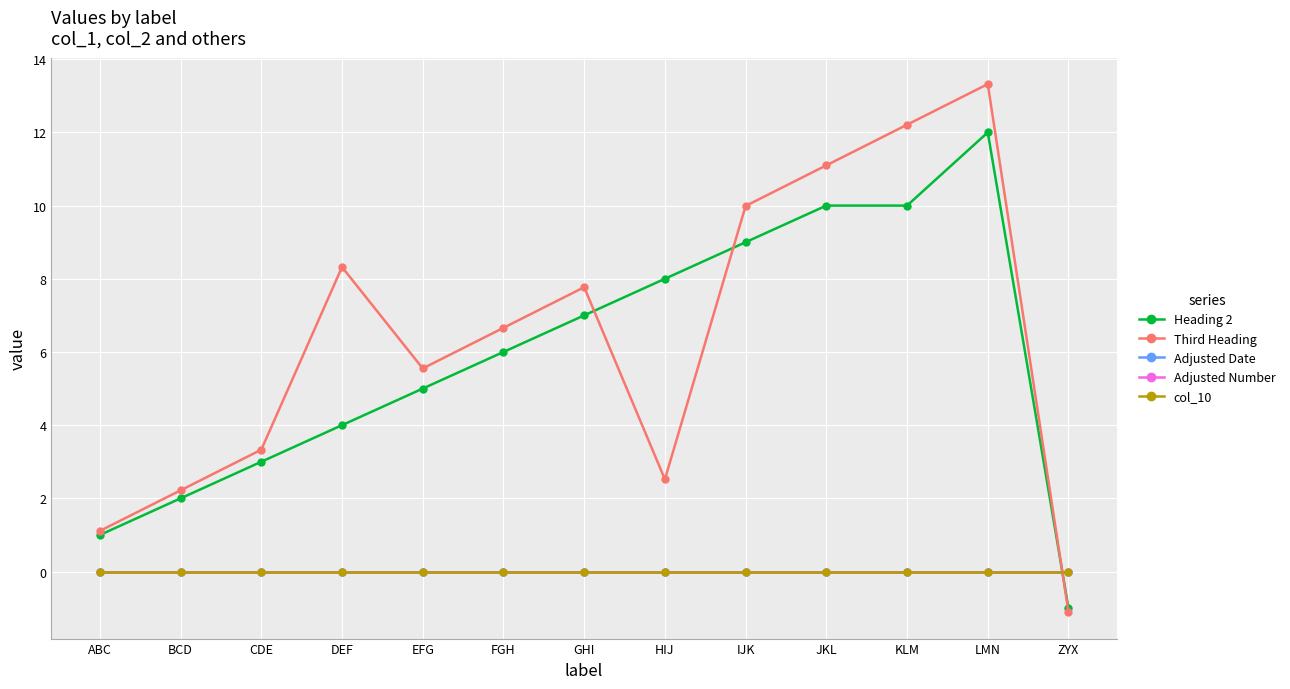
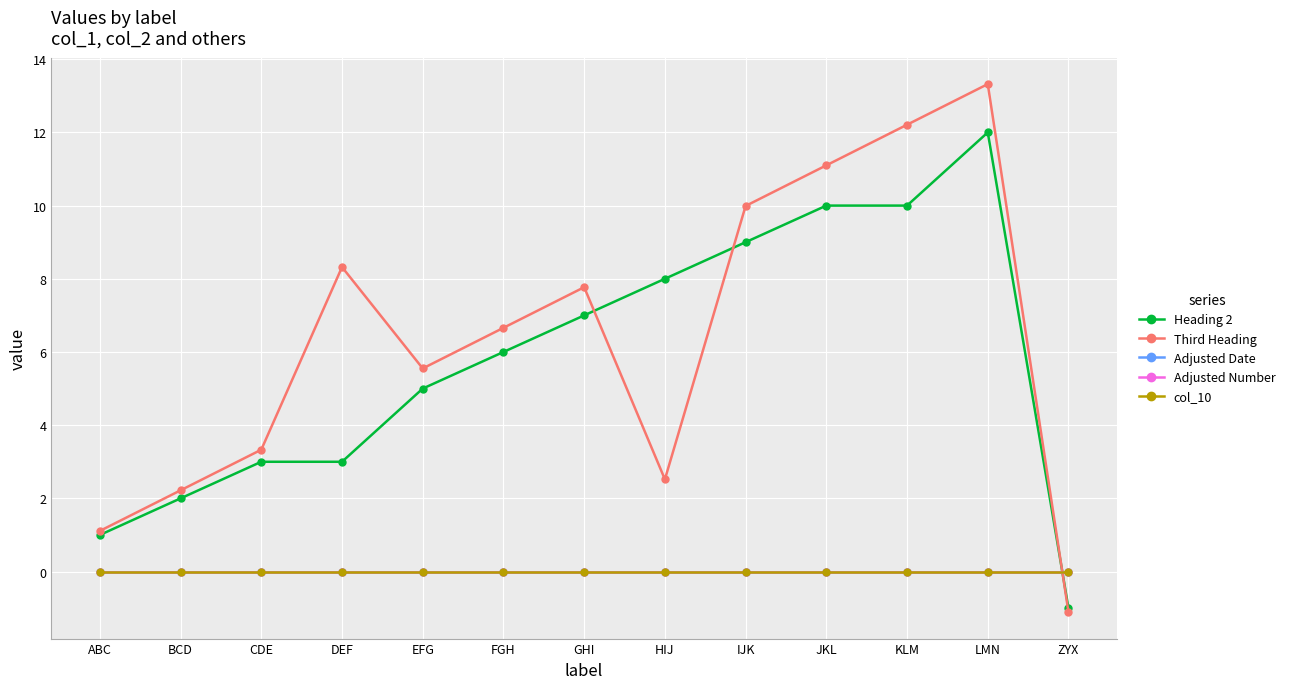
  {
    "Heading 2": {
      "ABC": 1,
      "BCD": 2,
      "CDE": 3,
-     "DEF": 4,
+     "DEF": 3,
      "EFG": 5,
      "FGH": 6,
      "GHI": 7,
      "HIJ": 8,
      "IJK": 9,
      "JKL": 10,
      "KLM": 10,
      "LMN": 12,
      "ZYX": -1
    },
    "Third Heading": {
      "ABC": 1.1,
      "BCD": 2.2,
      "CDE": 3.3,
      "DEF": 8.3,
      "EFG": 5.6,
      "FGH": 6.7,
      "GHI": 7.8,
      "HIJ": 2.5,
      "IJK": 10,
      "JKL": 11.1,
      "KLM": 12.2,
      "LMN": 13.3,
      "ZYX": -1.1
    },
    "col_10": {
      "ABC": 0,
      "BCD": 0,
      "CDE": 0,
      "DEF": 0,
      "EFG": 0,
      "FGH": 0,
      "GHI": 0,
      "HIJ": 0,
      "IJK": 0,
      "JKL": 0,
      "KLM": 0,
      "LMN": 0,
      "ZYX": 0
    }
  }
